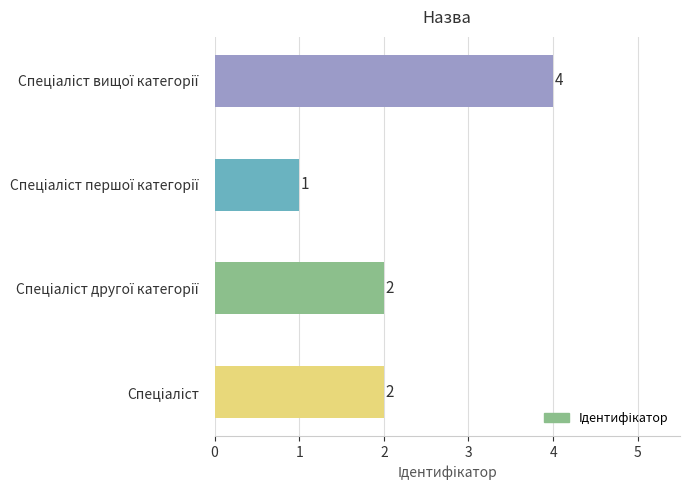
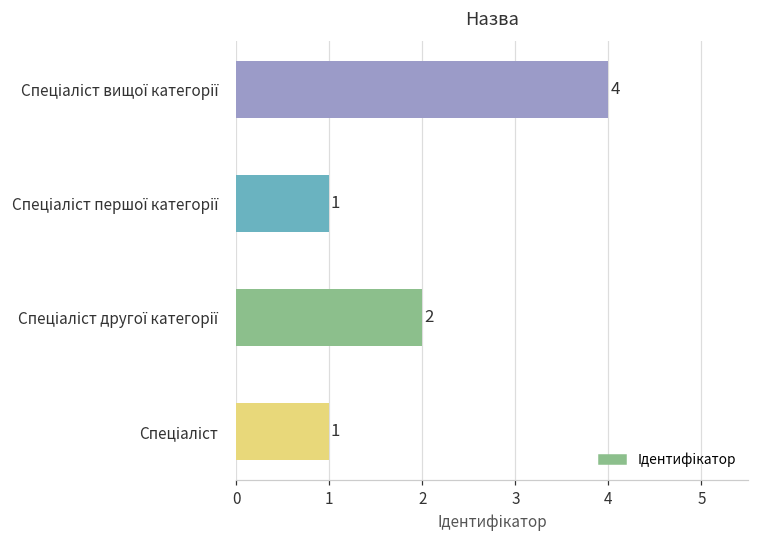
  {
    "Спеціаліст вищої категорії": 4,
    "Спеціаліст першої категорії": 1,
    "Спеціаліст другої категорії": 2,
-   "Спеціаліст": 2
+   "Спеціаліст": 1
  }
